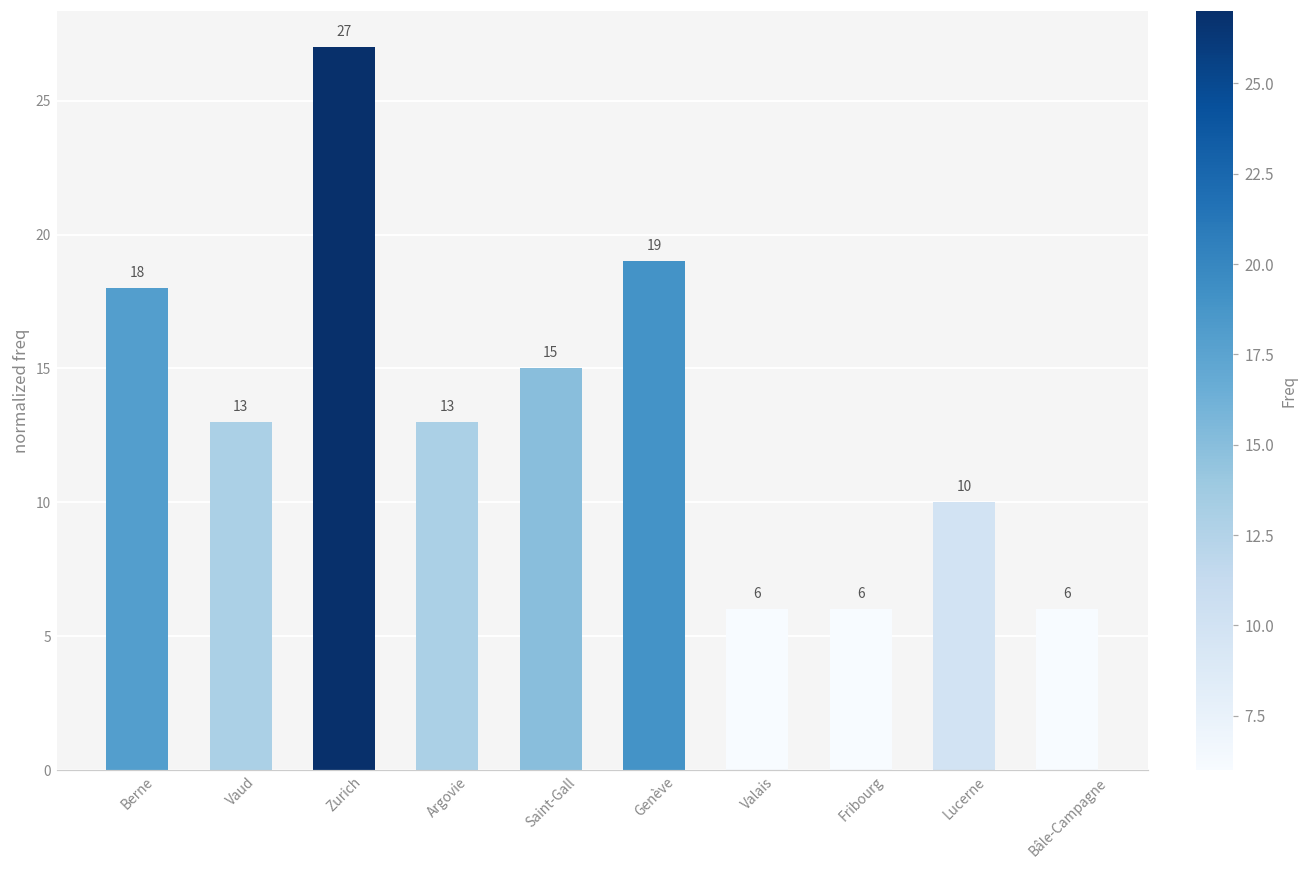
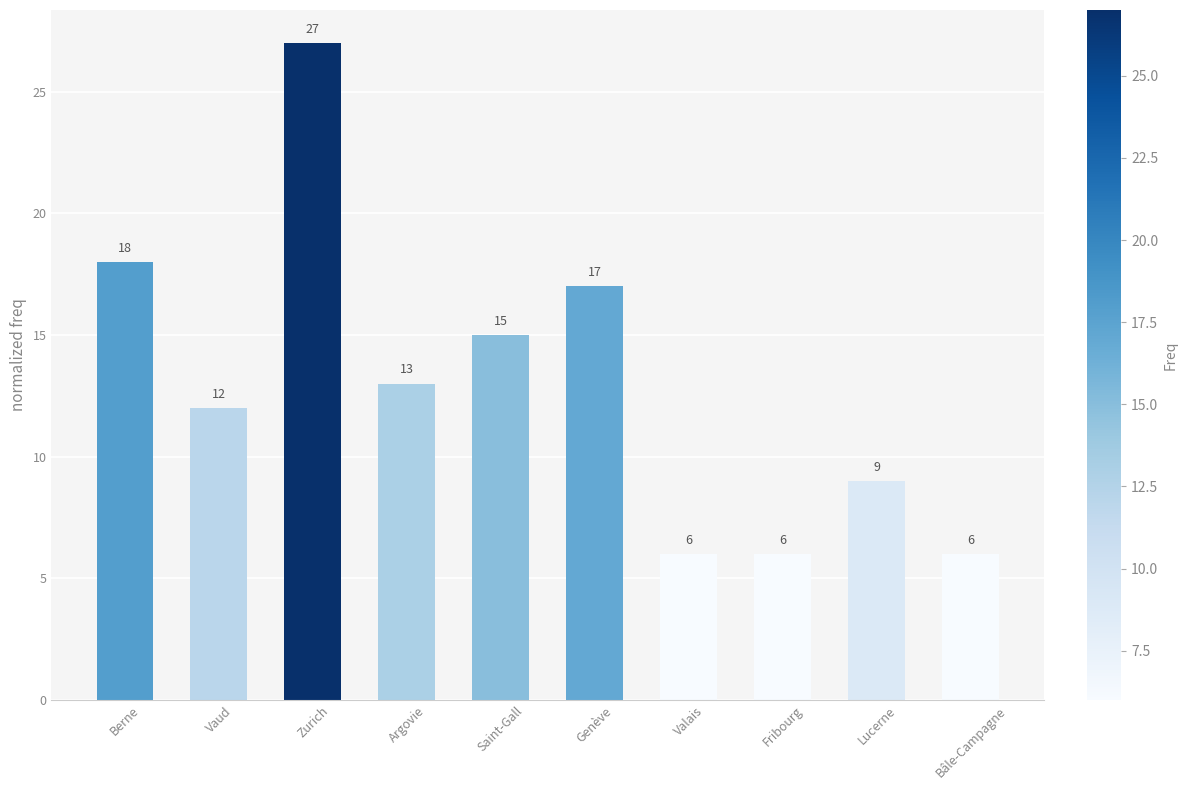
  {
    "Berne": 18,
-   "Vaud": 13,
+   "Vaud": 12,
    "Zurich": 27,
    "Argovie": 13,
    "Saint-Gall": 15,
-   "Genève": 19,
+   "Genève": 17,
    "Valais": 6,
    "Fribourg": 6,
-   "Lucerne": 10,
+   "Lucerne": 9,
    "Bâle-Campagne": 6
  }
